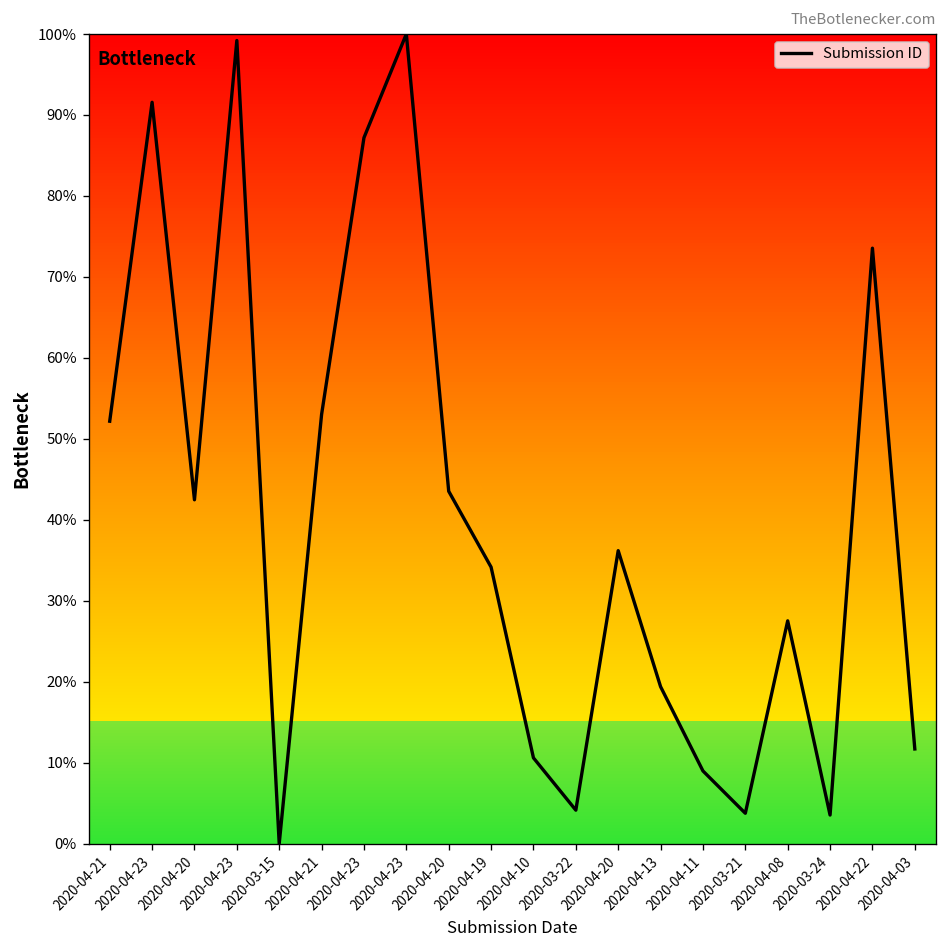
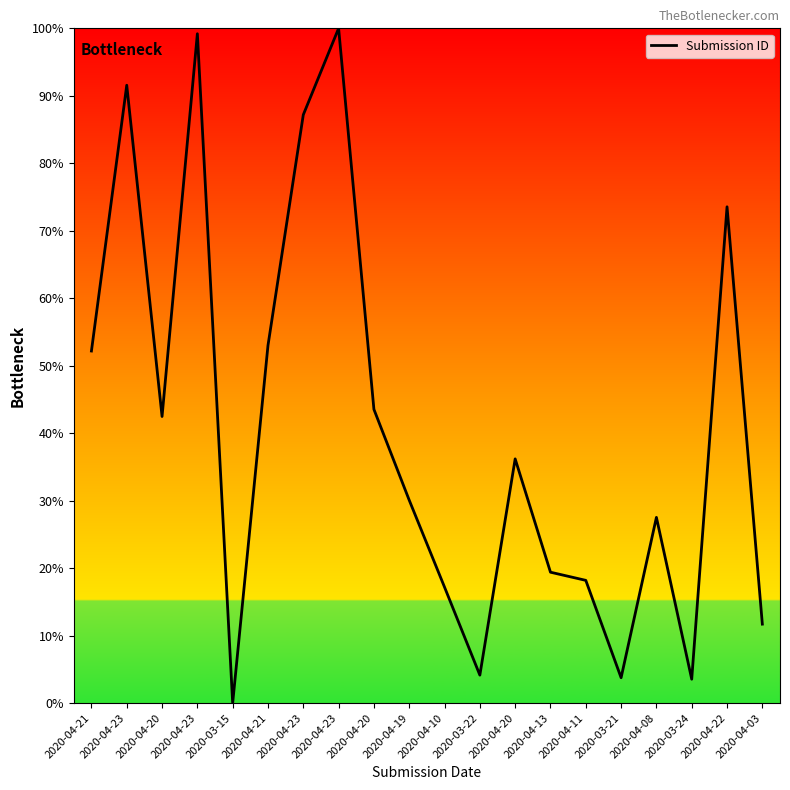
  {
    "2020-03-15": "0%",
-   "2020-04-19": "34%",
-   "2020-04-10": "11%",
+   "2020-04-19": "30%",
+   "2020-04-10": "17%",
    "2020-03-22": "4%",
    "2020-04-13": "19%",
-   "2020-04-11": "9%",
+   "2020-04-11": "18%",
    "2020-03-21": "4%",
    "2020-04-08": "28%",
    "2020-03-24": "4%",
    "2020-04-22": "74%",
    "2020-04-03": "12%"
  }
